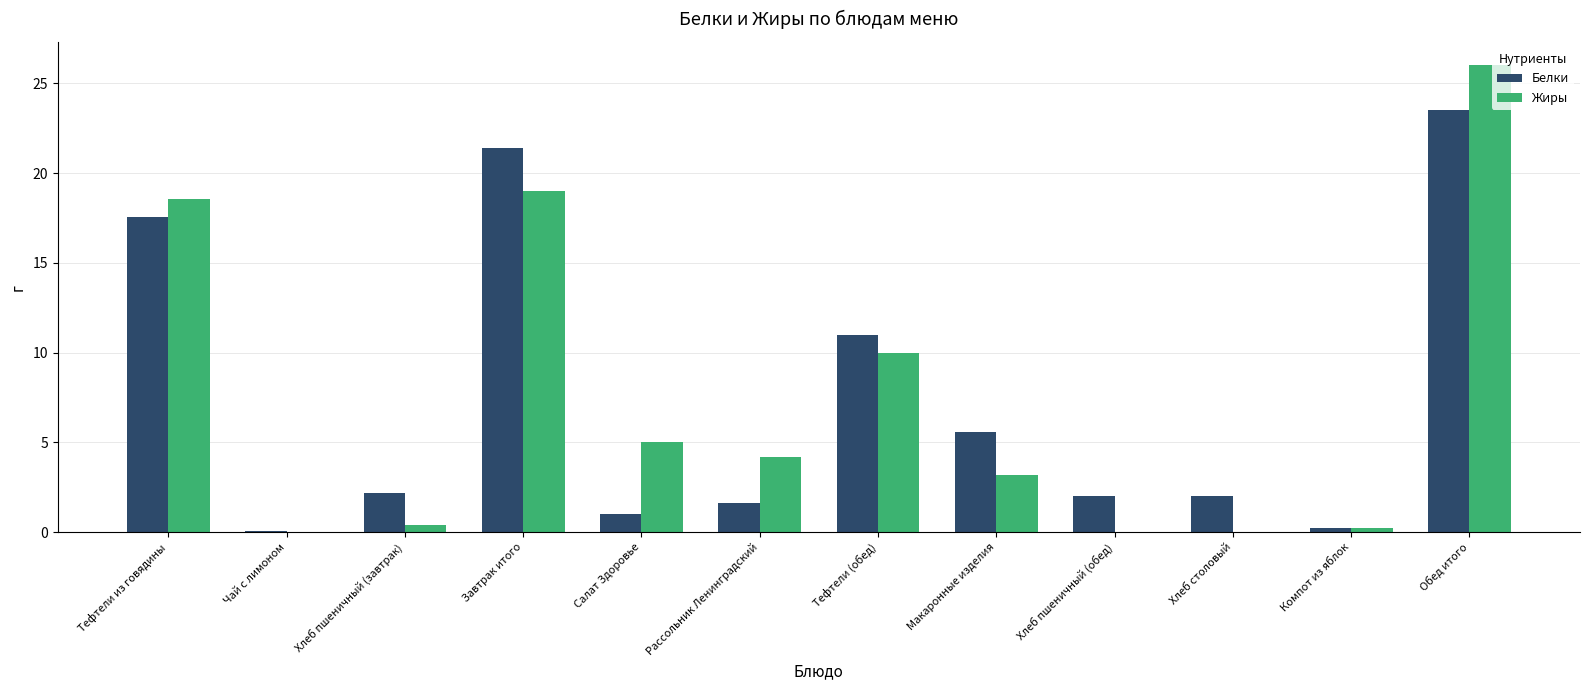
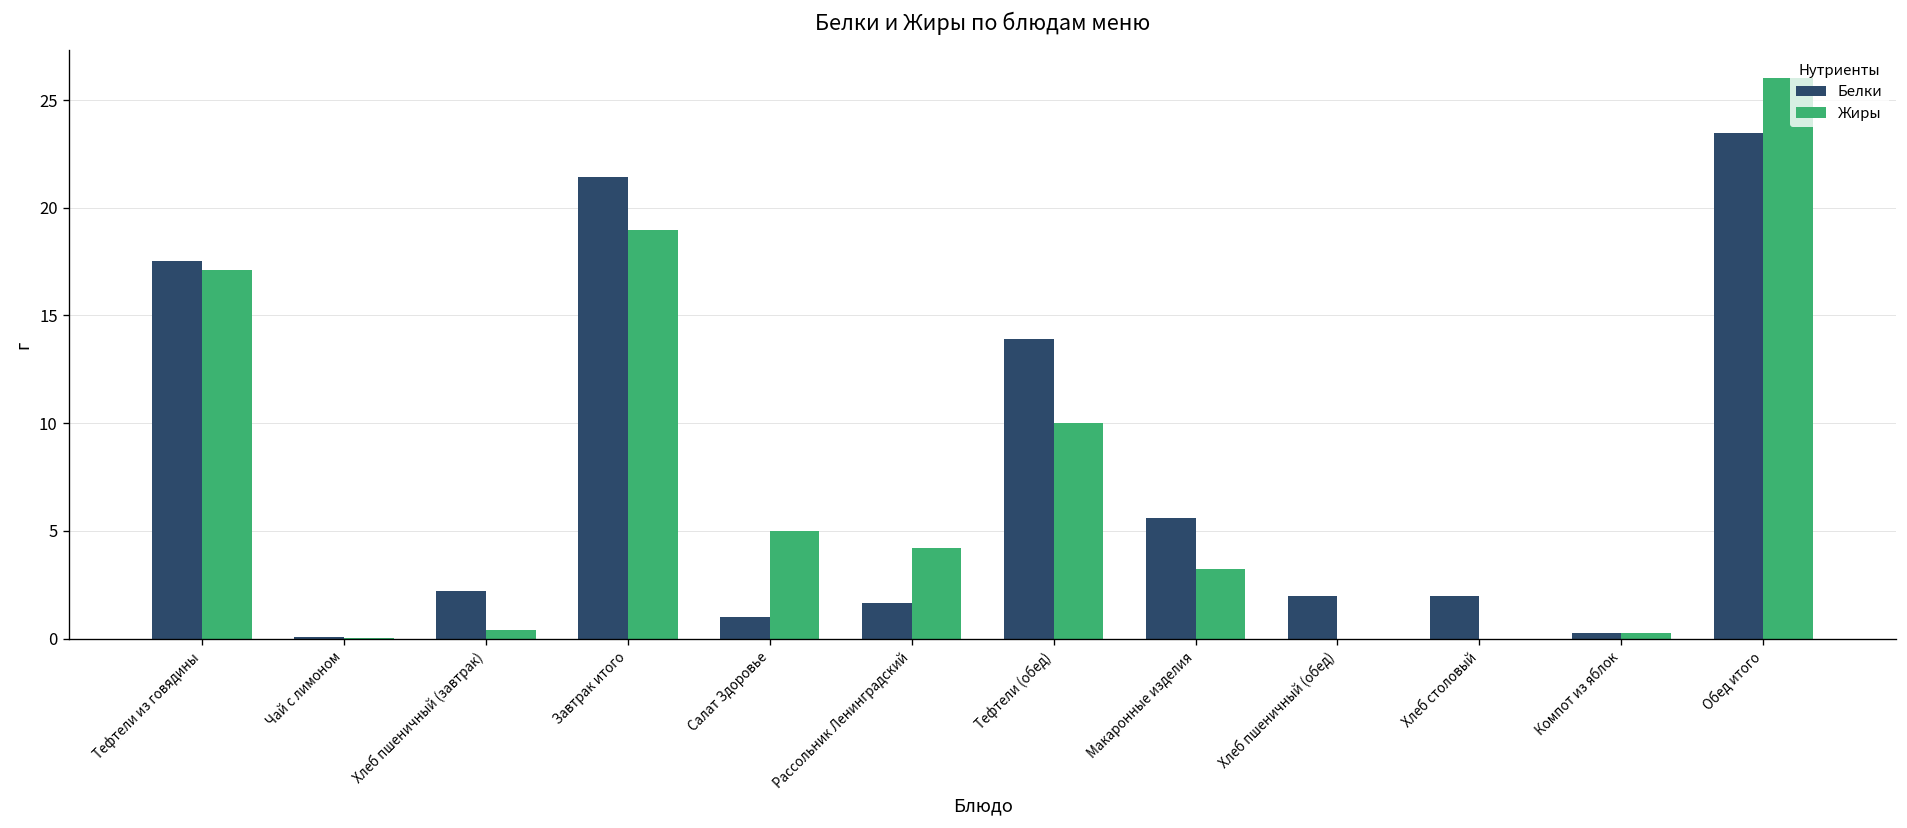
  {
    "Белки": {
      "Тефтели из говядины": 17.6,
      "Хлеб пшеничный (завтрак)": 2.2,
      "Завтрак итого": 21.4,
      "Салат Здоровье": 1.0,
      "Рассольник Ленинградский": 1.6,
-     "Тефтели (обед)": 11.0,
+     "Тефтели (обед)": 13.9,
      "Макаронные изделия": 5.6,
      "Хлеб пшеничный (обед)": 2.0,
      "Хлеб столовый": 2.0,
      "Компот из яблок": 0.3,
      "Обед итого": 23.5
    },
    "Жиры": {
-     "Тефтели из говядины": 18.6,
+     "Тефтели из говядины": 17.1,
      "Хлеб пшеничный (завтрак)": 0.4,
      "Завтрак итого": 19.0,
      "Салат Здоровье": 5.0,
      "Рассольник Ленинградский": 4.2,
      "Тефтели (обед)": 10.0,
      "Макаронные изделия": 3.2,
      "Хлеб пшеничный (обед)": 0.0,
      "Хлеб столовый": 0.0,
      "Компот из яблок": 0.3,
      "Обед итого": 26.0
    }
  }
